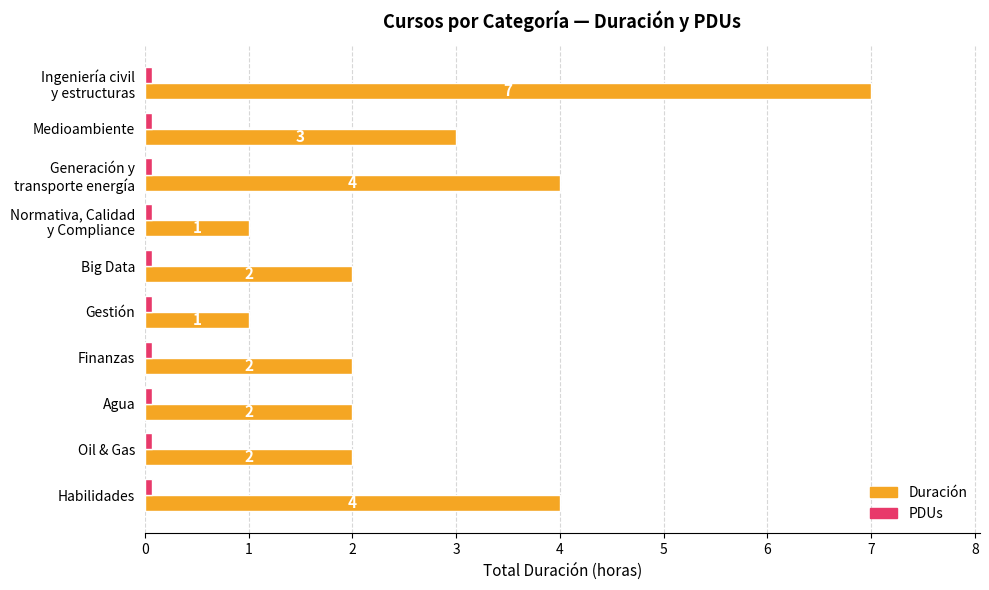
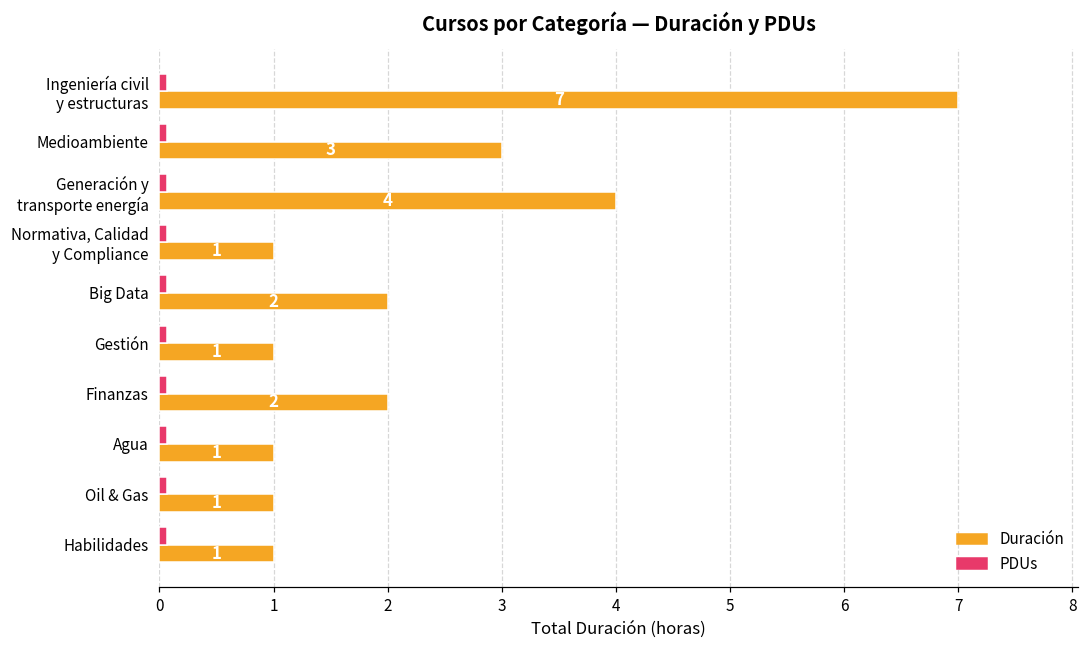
  {
    "Duración": {
      "Ingeniería civil y estructuras": 7,
      "Medioambiente": 3,
      "Generación y transporte energía": 4,
      "Normativa, Calidad y Compliance": 1,
      "Big Data": 2,
      "Gestión": 1,
      "Finanzas": 2,
-     "Agua": 2,
-     "Oil & Gas": 2,
-     "Habilidades": 4
+     "Agua": 1,
+     "Oil & Gas": 1,
+     "Habilidades": 1
    },
    "PDUs": {
      "Ingeniería civil y estructuras": 0.07,
      "Medioambiente": 0.07,
      "Generación y transporte energía": 0.07,
      "Normativa, Calidad y Compliance": 0.07,
      "Big Data": 0.07,
      "Gestión": 0.07,
      "Finanzas": 0.07,
      "Agua": 0.07,
      "Oil & Gas": 0.07,
      "Habilidades": 0.07
    }
  }
